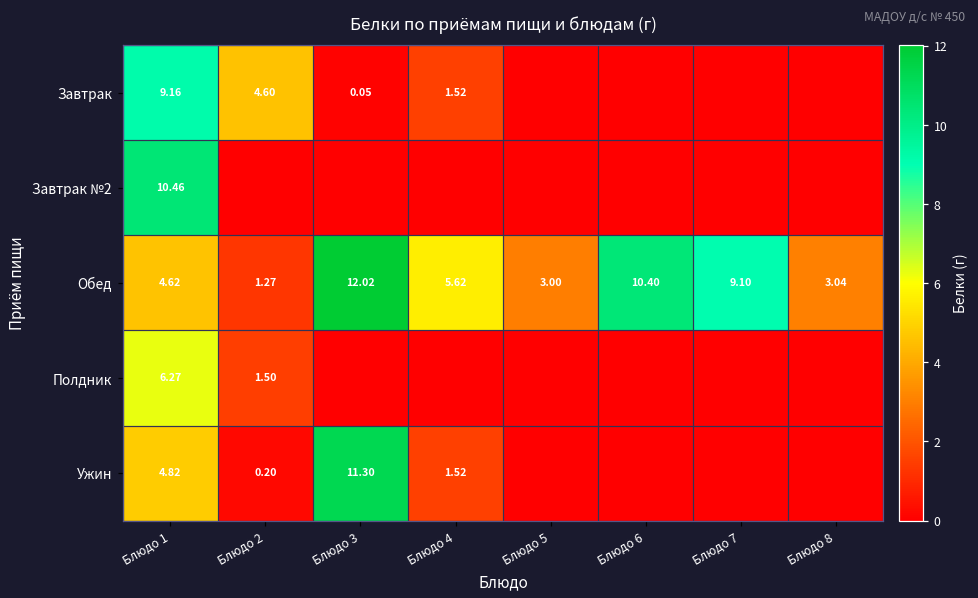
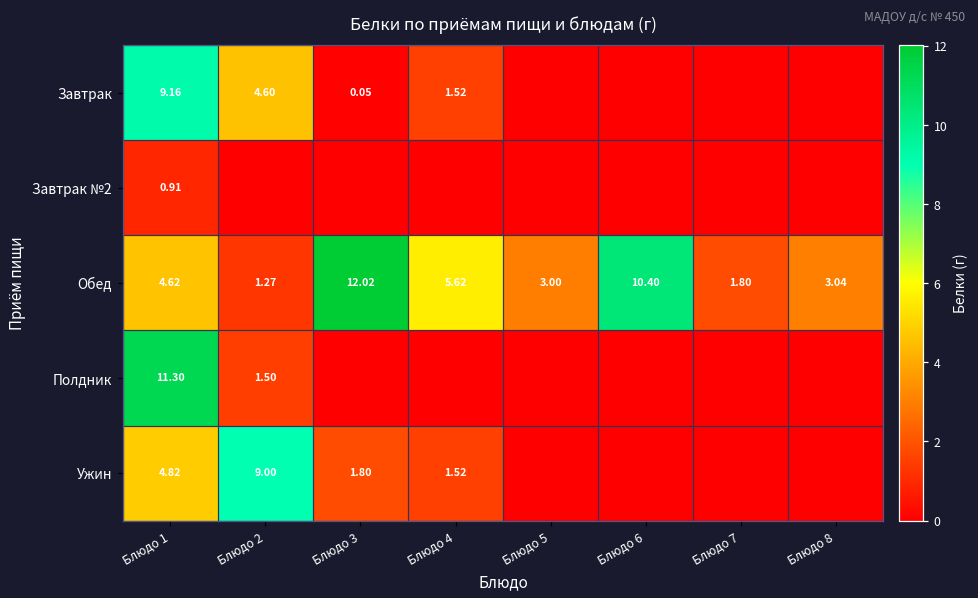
  {
    "Завтрак": {
      "Блюдо 1": 9.16,
      "Блюдо 2": 4.60,
      "Блюдо 3": 0.05,
      "Блюдо 4": 1.52
    },
    "Завтрак №2": {
-     "Блюдо 1": 10.46
+     "Блюдо 1": 0.91
    },
    "Обед": {
      "Блюдо 1": 4.62,
      "Блюдо 2": 1.27,
      "Блюдо 3": 12.02,
      "Блюдо 4": 5.62,
      "Блюдо 5": 3.00,
      "Блюдо 6": 10.40,
-     "Блюдо 7": 9.10,
+     "Блюдо 7": 1.80,
      "Блюдо 8": 3.04
    },
    "Полдник": {
-     "Блюдо 1": 6.27,
+     "Блюдо 1": 11.30,
      "Блюдо 2": 1.50
    },
    "Ужин": {
      "Блюдо 1": 4.82,
-     "Блюдо 2": 0.20,
-     "Блюдо 3": 11.30,
+     "Блюдо 2": 9.00,
+     "Блюдо 3": 1.80,
      "Блюдо 4": 1.52
    }
  }
